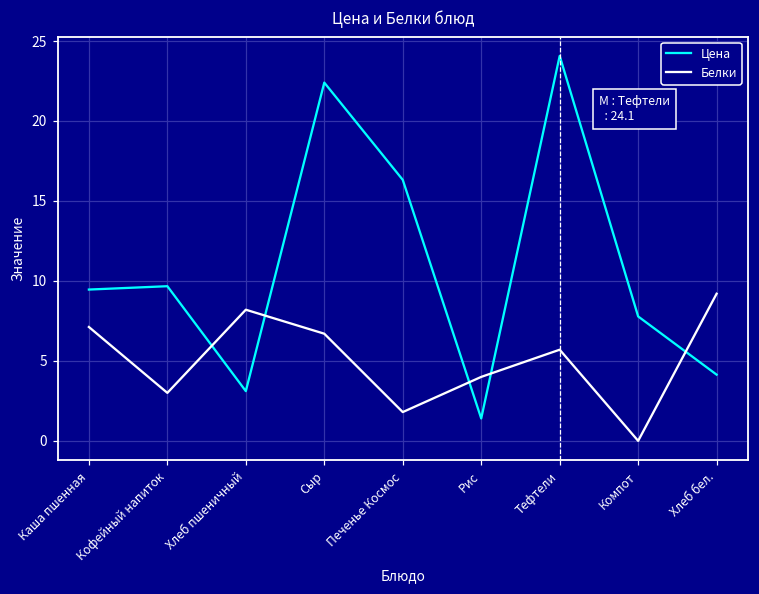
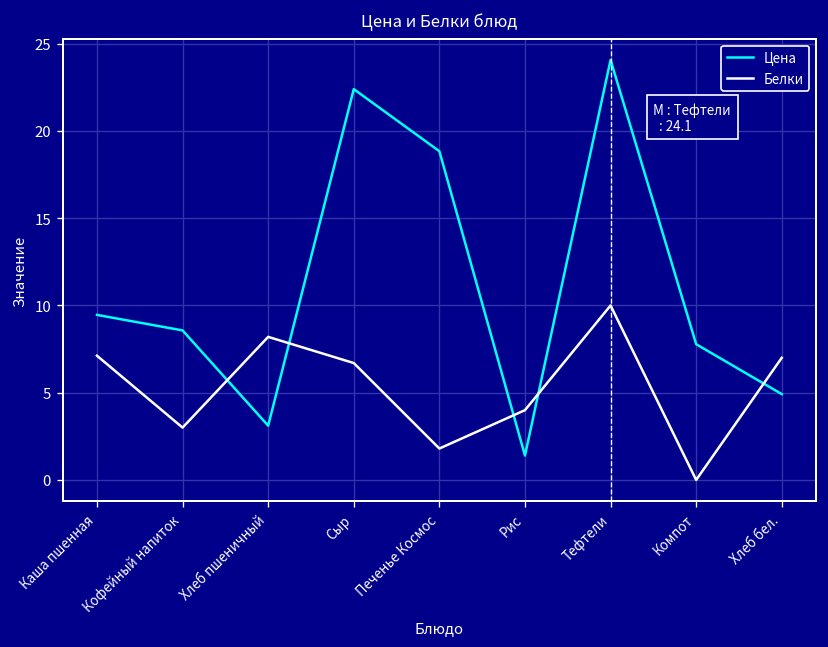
  {
    "Цена": {
      "Каша пшенная": 9.5,
-     "Кофейный напиток": 9.7,
+     "Кофейный напиток": 8.6,
      "Хлеб пшеничный": 3.1,
      "Сыр": 22.4,
-     "Печенье Космос": 16.3,
+     "Печенье Космос": 18.8,
      "Рис": 1.4,
      "Тефтели": 24.1,
      "Компот": 7.8,
-     "Хлеб бел.": 4.1
+     "Хлеб бел.": 4.9
    },
    "Белки": {
      "Каша пшенная": 7.1,
      "Кофейный напиток": 3.0,
      "Хлеб пшеничный": 8.2,
      "Сыр": 6.7,
      "Печенье Космос": 1.8,
      "Рис": 4.0,
-     "Тефтели": 5.7,
+     "Тефтели": 10.0,
      "Компот": 0.0,
-     "Хлеб бел.": 9.2
+     "Хлеб бел.": 7.0
    }
  }
